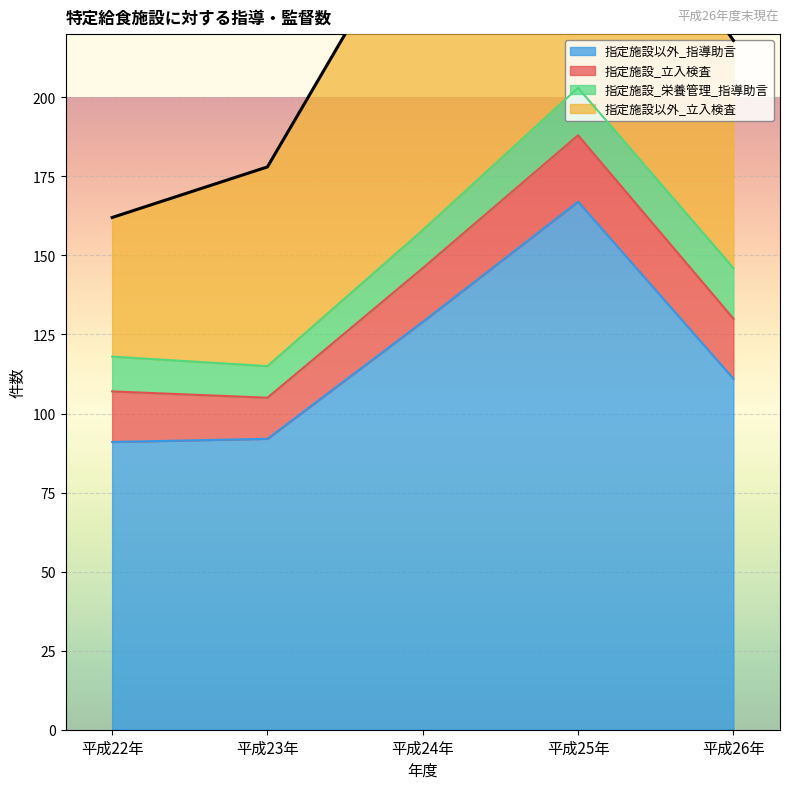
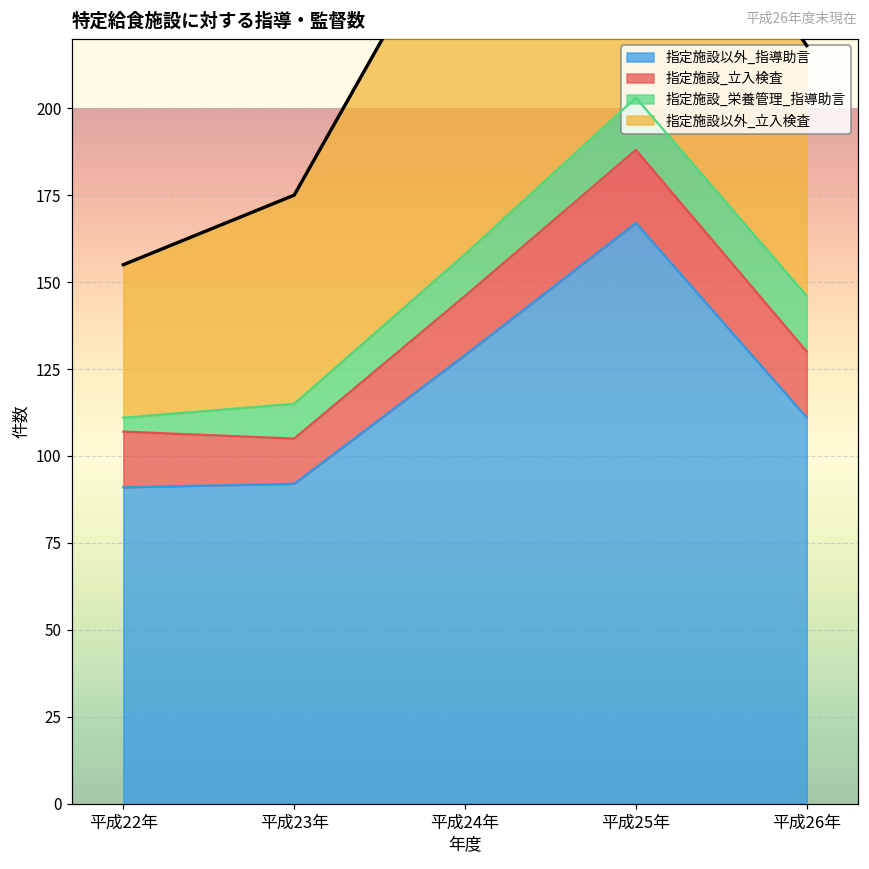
  {
    "指定施設以外_指導助言": {
      "平成22年": 91,
      "平成23年": 92,
      "平成24年": 129,
      "平成25年": 167,
      "平成26年": 111
    },
    "指定施設_立入検査": {
      "平成22年": 16,
      "平成23年": 13,
      "平成24年": 17,
      "平成25年": 21,
      "平成26年": 19
    },
    "指定施設_栄養管理_指導助言": {
-     "平成22年": 11,
+     "平成22年": 4,
      "平成23年": 10,
      "平成24年": 12,
      "平成26年": 16
    },
    "指定施設以外_立入検査": {
      "平成22年": 44,
-     "平成23年": 63
+     "平成23年": 60
    }
  }
